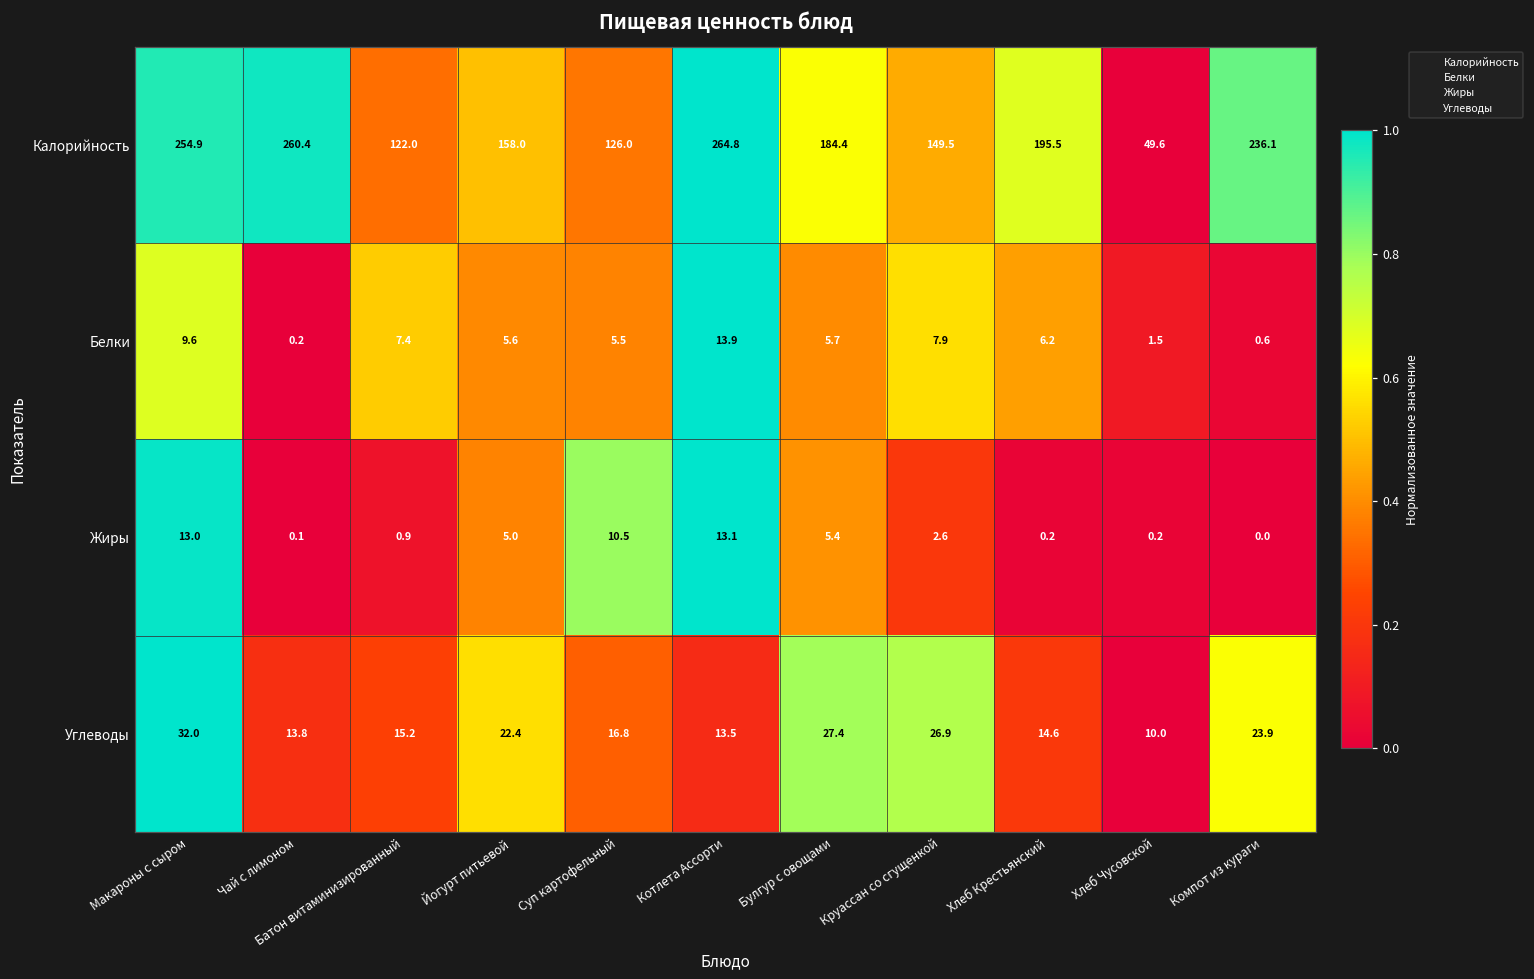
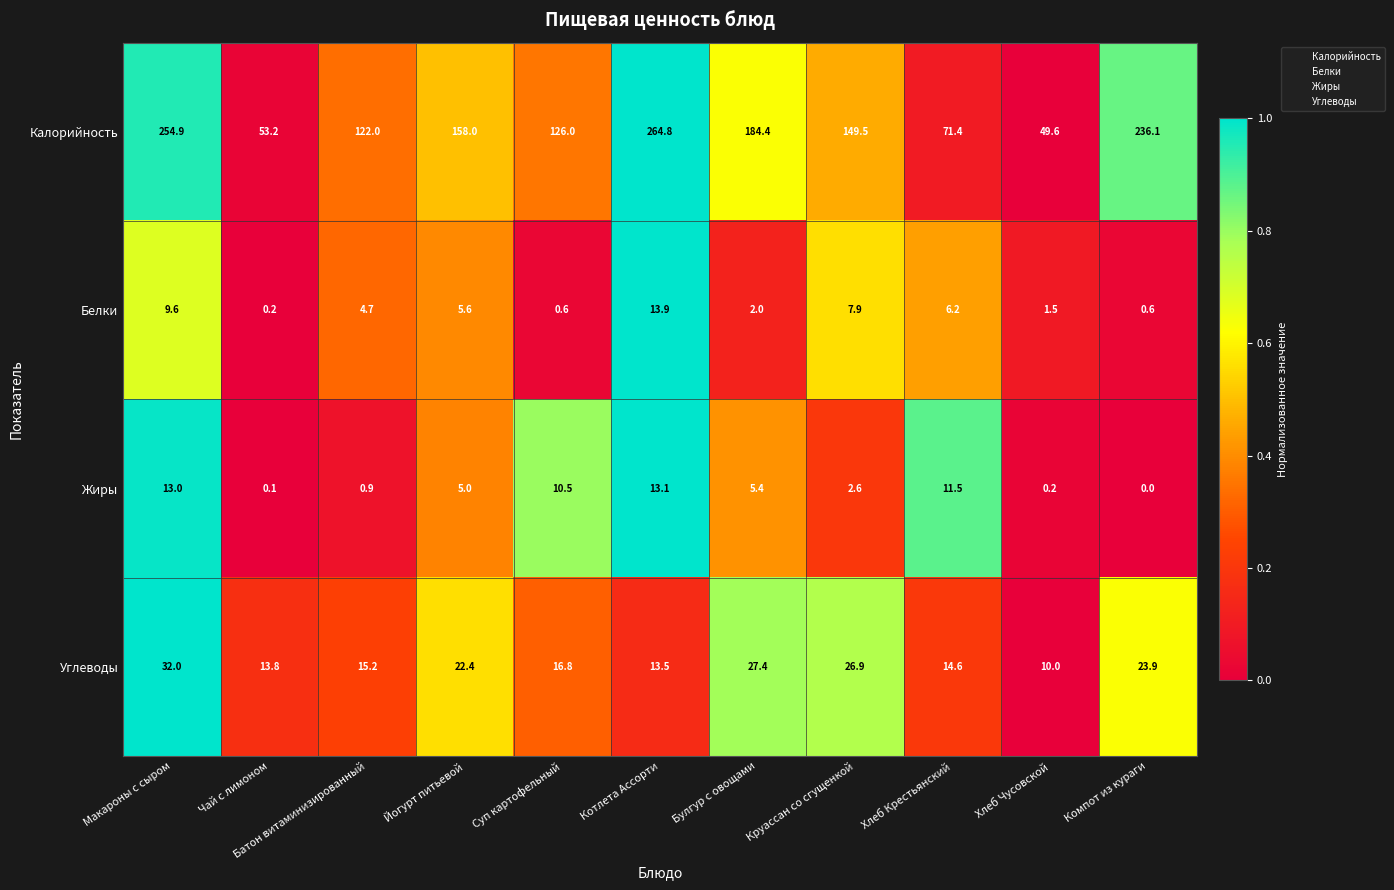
  {
    "Калорийность": {
      "Макароны с сыром": 254.9,
-     "Чай с лимоном": 260.4,
+     "Чай с лимоном": 53.2,
      "Батон витаминизированный": 122.0,
      "Йогурт питьевой": 158.0,
      "Суп картофельный": 126.0,
      "Котлета Ассорти": 264.8,
      "Булгур с овощами": 184.4,
      "Круассан со сгущенкой": 149.5,
-     "Хлеб Крестьянский": 195.5,
+     "Хлеб Крестьянский": 71.4,
      "Хлеб Чусовской": 49.6,
      "Компот из кураги": 236.1
    },
    "Белки": {
      "Макароны с сыром": 9.6,
      "Чай с лимоном": 0.2,
-     "Батон витаминизированный": 7.4,
+     "Батон витаминизированный": 4.7,
      "Йогурт питьевой": 5.6,
-     "Суп картофельный": 5.5,
+     "Суп картофельный": 0.6,
      "Котлета Ассорти": 13.9,
-     "Булгур с овощами": 5.7,
+     "Булгур с овощами": 2.0,
      "Круассан со сгущенкой": 7.9,
      "Хлеб Крестьянский": 6.2,
      "Хлеб Чусовской": 1.5,
      "Компот из кураги": 0.6
    },
    "Жиры": {
      "Макароны с сыром": 13.0,
      "Чай с лимоном": 0.1,
      "Батон витаминизированный": 0.9,
      "Йогурт питьевой": 5.0,
      "Суп картофельный": 10.5,
      "Котлета Ассорти": 13.1,
      "Булгур с овощами": 5.4,
      "Круассан со сгущенкой": 2.6,
-     "Хлеб Крестьянский": 0.2,
+     "Хлеб Крестьянский": 11.5,
      "Хлеб Чусовской": 0.2,
      "Компот из кураги": 0.0
    },
    "Углеводы": {
      "Макароны с сыром": 32.0,
      "Чай с лимоном": 13.8,
      "Батон витаминизированный": 15.2,
      "Йогурт питьевой": 22.4,
      "Суп картофельный": 16.8,
      "Котлета Ассорти": 13.5,
      "Булгур с овощами": 27.4,
      "Круассан со сгущенкой": 26.9,
      "Хлеб Крестьянский": 14.6,
      "Хлеб Чусовской": 10.0,
      "Компот из кураги": 23.9
    }
  }
